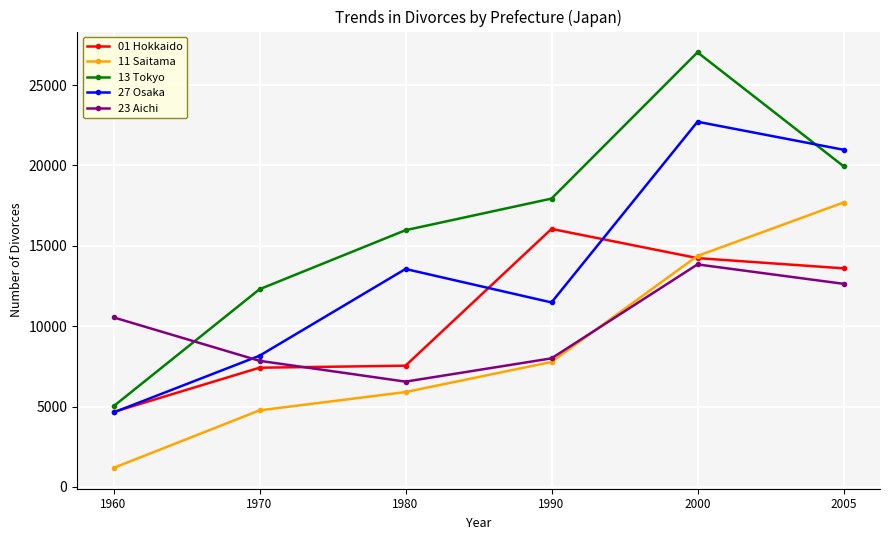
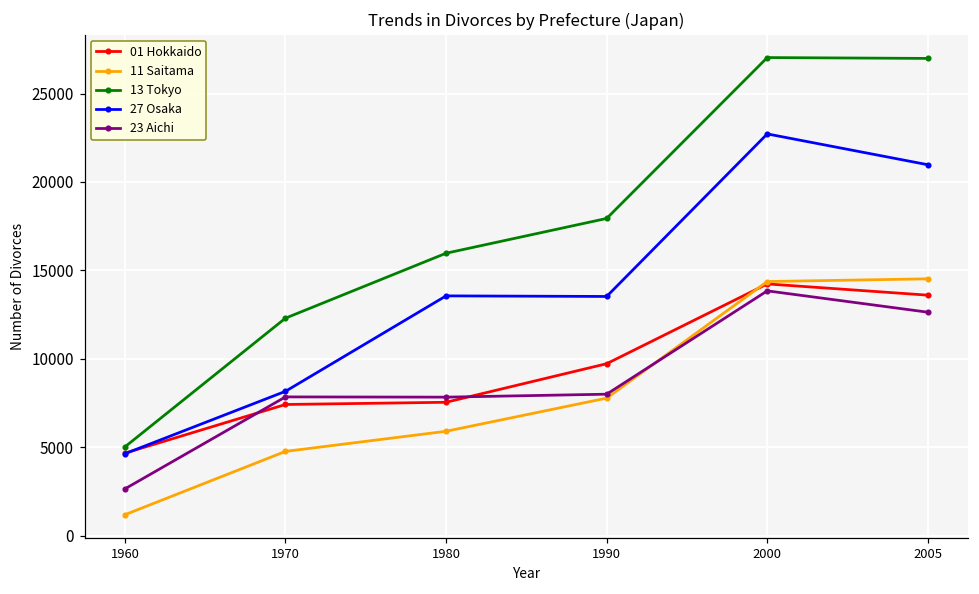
  {
    "01 Hokkaido": {
      "1970": 7400,
      "1980": 7500,
-     "1990": 16000,
+     "1990": 9700,
      "2005": 13600
    },
    "11 Saitama": {
      "1960": 1200,
      "1970": 4800,
      "1980": 5900,
      "1990": 7800,
-     "2005": 17700
+     "2005": 14500
    },
    "13 Tokyo": {
      "1960": 5000,
      "1970": 12300,
      "1980": 16000,
      "1990": 17900,
      "2000": 27000,
-     "2005": 19900
+     "2005": 27000
    },
    "27 Osaka": {
      "1970": 8200,
      "1980": 13600,
-     "1990": 11500,
+     "1990": 13500,
      "2000": 22700,
      "2005": 21000
    },
    "23 Aichi": {
-     "1960": 10500,
+     "1960": 2600,
      "1970": 7800,
-     "1980": 6600,
+     "1980": 7800,
      "1990": 8000,
      "2000": 13800,
      "2005": 12600
    }
  }
